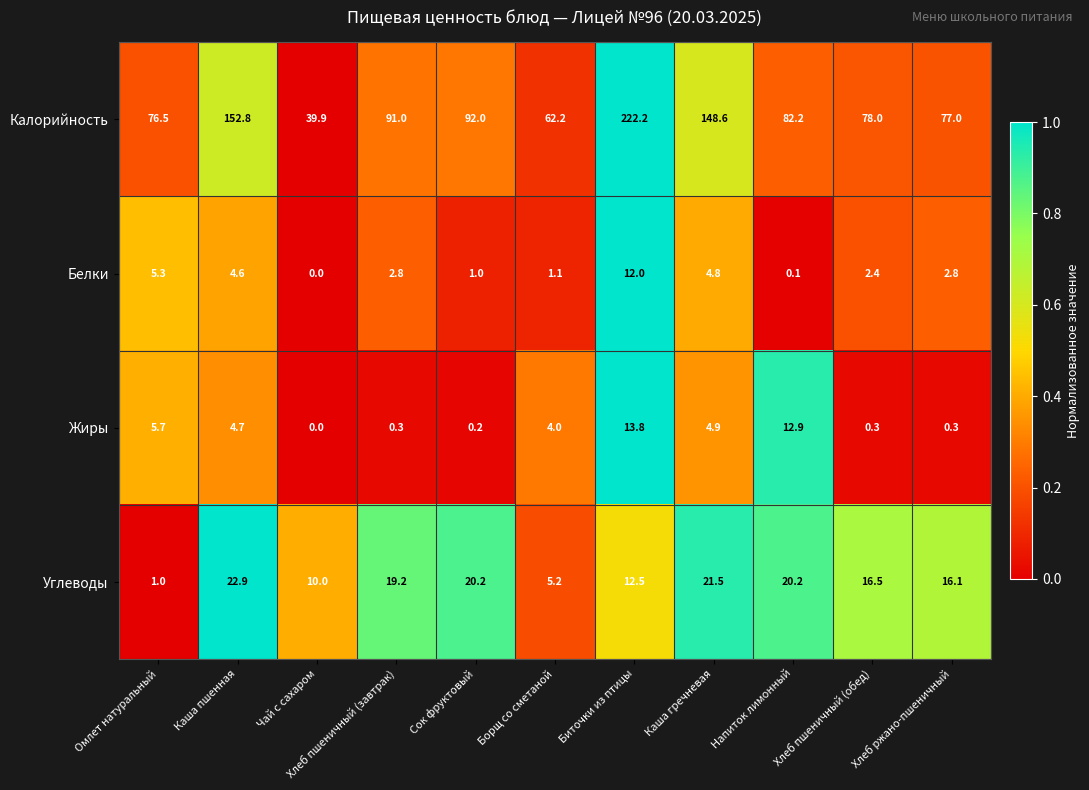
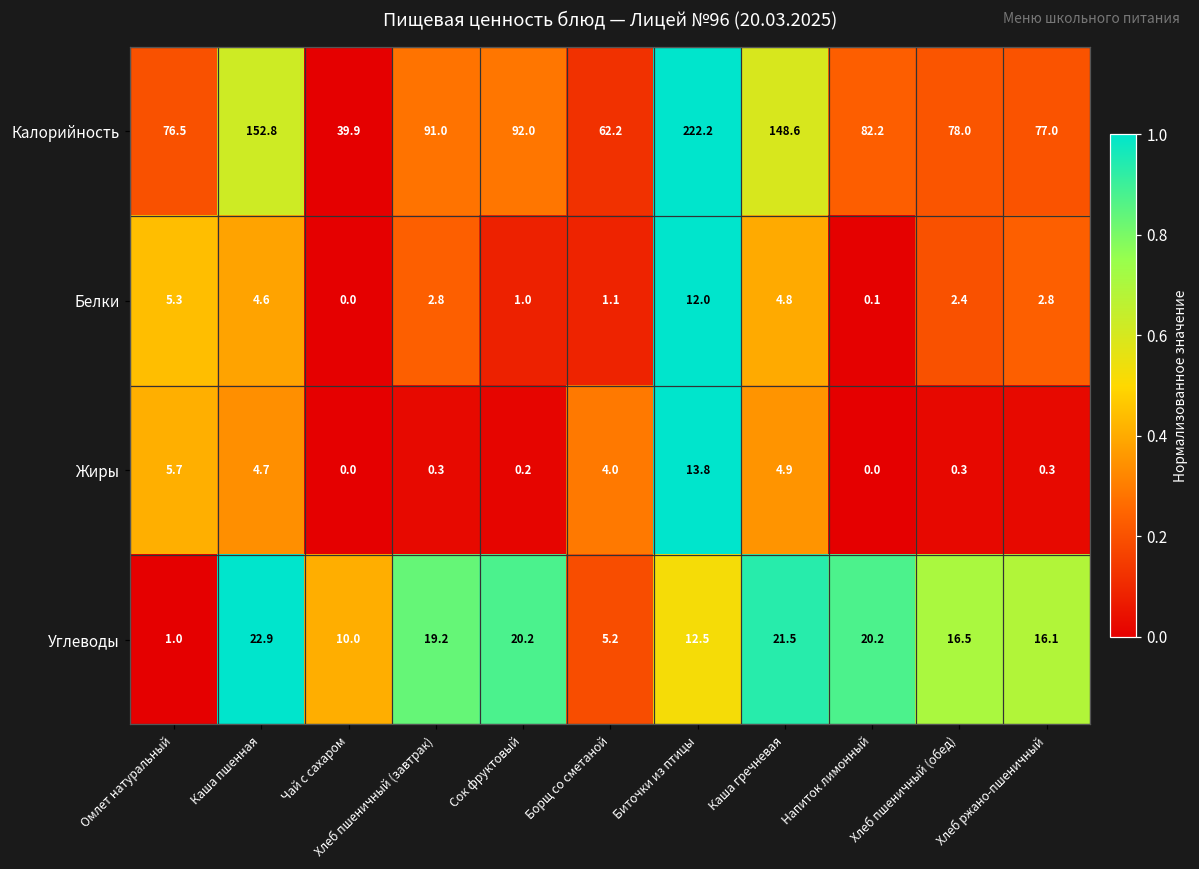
  {
    "Калорийность": {
      "Омлет натуральный": 76.5,
      "Каша пшенная": 152.8,
      "Чай с сахаром": 39.9,
      "Хлеб пшеничный (завтрак)": 91.0,
      "Сок фруктовый": 92.0,
      "Борщ со сметаной": 62.2,
      "Биточки из птицы": 222.2,
      "Каша гречневая": 148.6,
      "Напиток лимонный": 82.2,
      "Хлеб пшеничный (обед)": 78.0,
      "Хлеб ржано-пшеничный": 77.0
    },
    "Белки": {
      "Омлет натуральный": 5.3,
      "Каша пшенная": 4.6,
      "Чай с сахаром": 0.0,
      "Хлеб пшеничный (завтрак)": 2.8,
      "Сок фруктовый": 1.0,
      "Борщ со сметаной": 1.1,
      "Биточки из птицы": 12.0,
      "Каша гречневая": 4.8,
      "Напиток лимонный": 0.1,
      "Хлеб пшеничный (обед)": 2.4,
      "Хлеб ржано-пшеничный": 2.8
    },
    "Жиры": {
      "Омлет натуральный": 5.7,
      "Каша пшенная": 4.7,
      "Чай с сахаром": 0.0,
      "Хлеб пшеничный (завтрак)": 0.3,
      "Сок фруктовый": 0.2,
      "Борщ со сметаной": 4.0,
      "Биточки из птицы": 13.8,
      "Каша гречневая": 4.9,
-     "Напиток лимонный": 12.9,
+     "Напиток лимонный": 0.0,
      "Хлеб пшеничный (обед)": 0.3,
      "Хлеб ржано-пшеничный": 0.3
    },
    "Углеводы": {
      "Омлет натуральный": 1.0,
      "Каша пшенная": 22.9,
      "Чай с сахаром": 10.0,
      "Хлеб пшеничный (завтрак)": 19.2,
      "Сок фруктовый": 20.2,
      "Борщ со сметаной": 5.2,
      "Биточки из птицы": 12.5,
      "Каша гречневая": 21.5,
      "Напиток лимонный": 20.2,
      "Хлеб пшеничный (обед)": 16.5,
      "Хлеб ржано-пшеничный": 16.1
    }
  }
